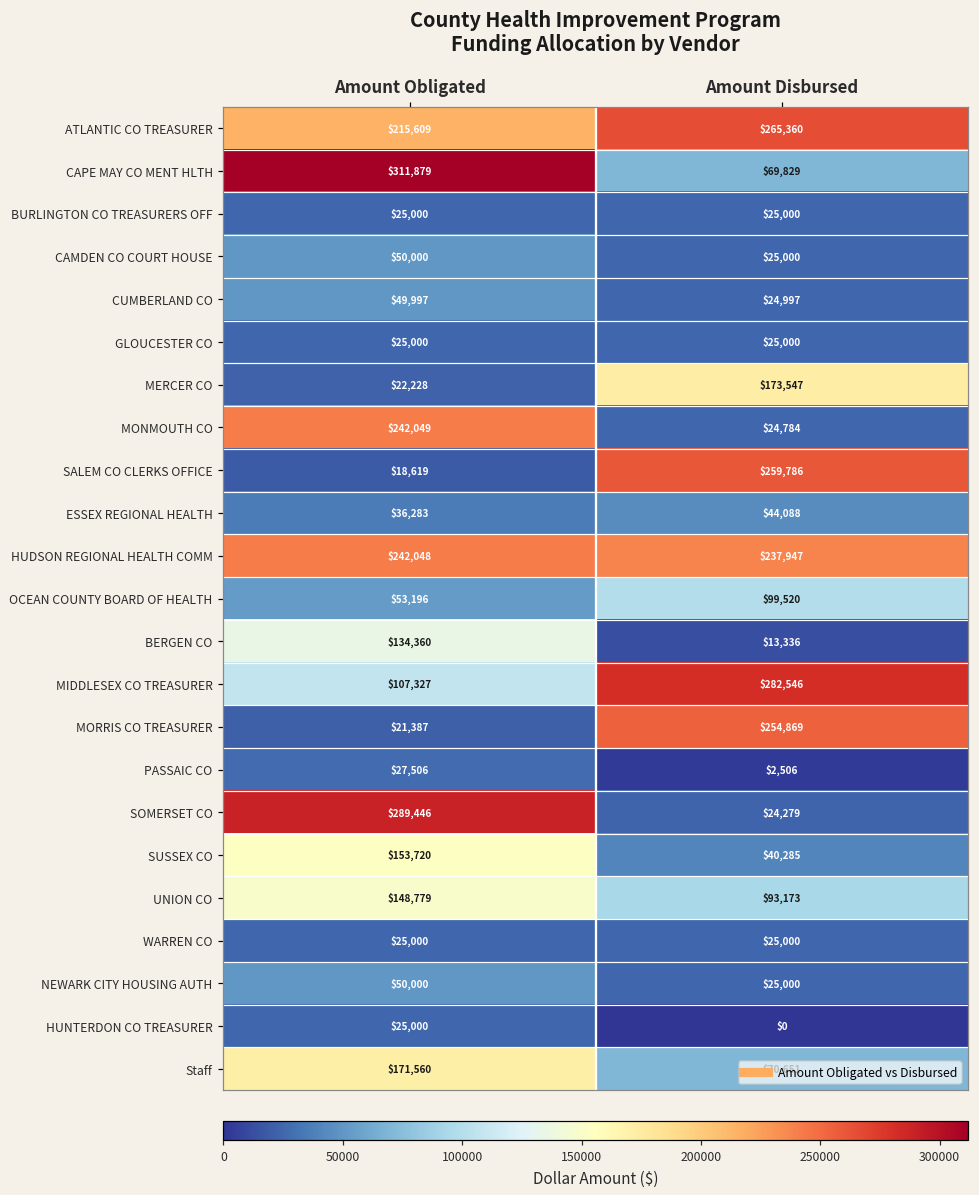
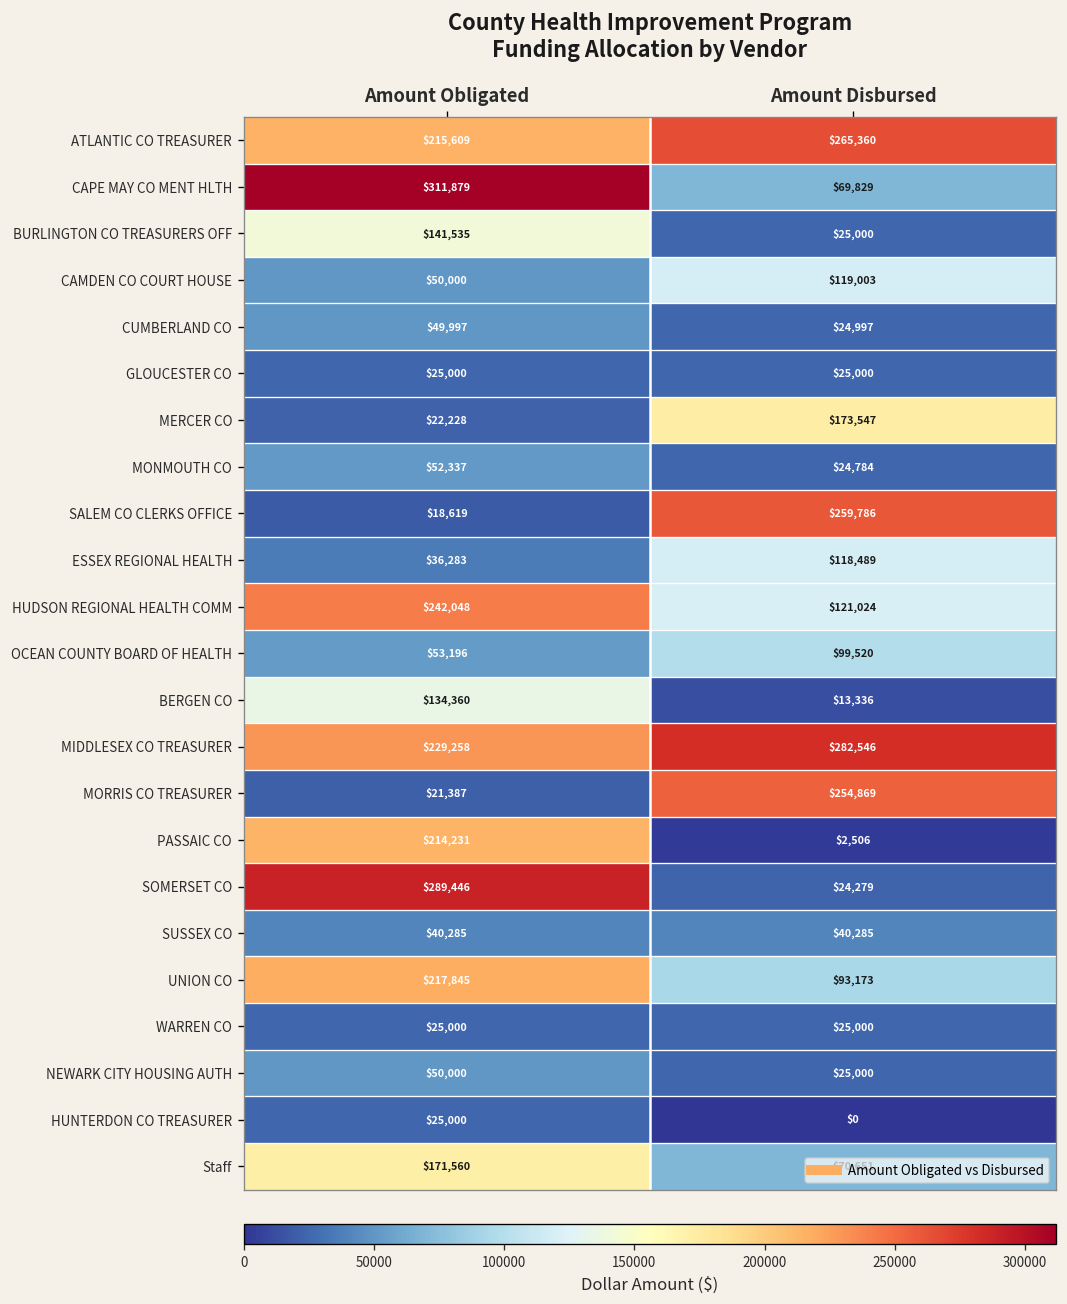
  {
    "ATLANTIC CO TREASURER": {
      "Amount Obligated": "$215,609",
      "Amount Disbursed": "$265,360"
    },
    "CAPE MAY CO MENT HLTH": {
      "Amount Obligated": "$311,879",
      "Amount Disbursed": "$69,829"
    },
    "BURLINGTON CO TREASURERS OFF": {
-     "Amount Obligated": "$25,000",
+     "Amount Obligated": "$141,535",
      "Amount Disbursed": "$25,000"
    },
    "CAMDEN CO COURT HOUSE": {
      "Amount Obligated": "$50,000",
-     "Amount Disbursed": "$25,000"
+     "Amount Disbursed": "$119,003"
    },
    "CUMBERLAND CO": {
      "Amount Obligated": "$49,997",
      "Amount Disbursed": "$24,997"
    },
    "GLOUCESTER CO": {
      "Amount Obligated": "$25,000",
      "Amount Disbursed": "$25,000"
    },
    "MERCER CO": {
      "Amount Obligated": "$22,228",
      "Amount Disbursed": "$173,547"
    },
    "MONMOUTH CO": {
-     "Amount Obligated": "$242,049",
+     "Amount Obligated": "$52,337",
      "Amount Disbursed": "$24,784"
    },
    "SALEM CO CLERKS OFFICE": {
      "Amount Obligated": "$18,619",
      "Amount Disbursed": "$259,786"
    },
    "ESSEX REGIONAL HEALTH": {
      "Amount Obligated": "$36,283",
-     "Amount Disbursed": "$44,088"
+     "Amount Disbursed": "$118,489"
    },
    "HUDSON REGIONAL HEALTH COMM": {
      "Amount Obligated": "$242,048",
-     "Amount Disbursed": "$237,947"
+     "Amount Disbursed": "$121,024"
    },
    "OCEAN COUNTY BOARD OF HEALTH": {
      "Amount Obligated": "$53,196",
      "Amount Disbursed": "$99,520"
    },
    "BERGEN CO": {
      "Amount Obligated": "$134,360",
      "Amount Disbursed": "$13,336"
    },
    "MIDDLESEX CO TREASURER": {
-     "Amount Obligated": "$107,327",
+     "Amount Obligated": "$229,258",
      "Amount Disbursed": "$282,546"
    },
    "MORRIS CO TREASURER": {
      "Amount Obligated": "$21,387",
      "Amount Disbursed": "$254,869"
    },
    "PASSAIC CO": {
-     "Amount Obligated": "$27,506",
+     "Amount Obligated": "$214,231",
      "Amount Disbursed": "$2,506"
    },
    "SOMERSET CO": {
      "Amount Obligated": "$289,446",
      "Amount Disbursed": "$24,279"
    },
    "SUSSEX CO": {
-     "Amount Obligated": "$153,720",
+     "Amount Obligated": "$40,285",
      "Amount Disbursed": "$40,285"
    },
    "UNION CO": {
-     "Amount Obligated": "$148,779",
+     "Amount Obligated": "$217,845",
      "Amount Disbursed": "$93,173"
    },
    "WARREN CO": {
      "Amount Obligated": "$25,000",
      "Amount Disbursed": "$25,000"
    },
    "NEWARK CITY HOUSING AUTH": {
      "Amount Obligated": "$50,000",
      "Amount Disbursed": "$25,000"
    },
    "HUNTERDON CO TREASURER": {
      "Amount Obligated": "$25,000",
      "Amount Disbursed": "$0"
    },
    "Staff": {
      "Amount Obligated": "$171,560"
    }
  }
